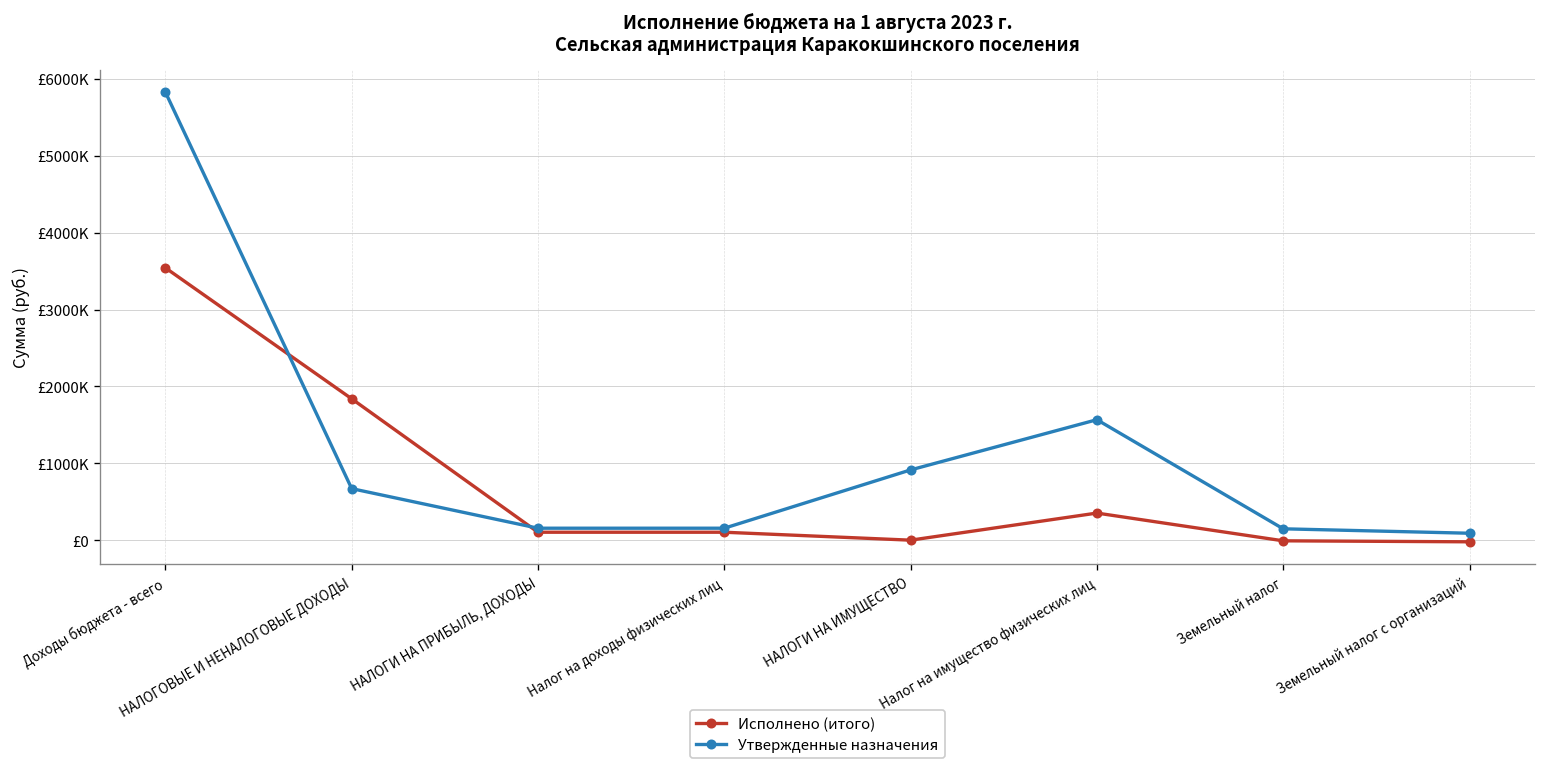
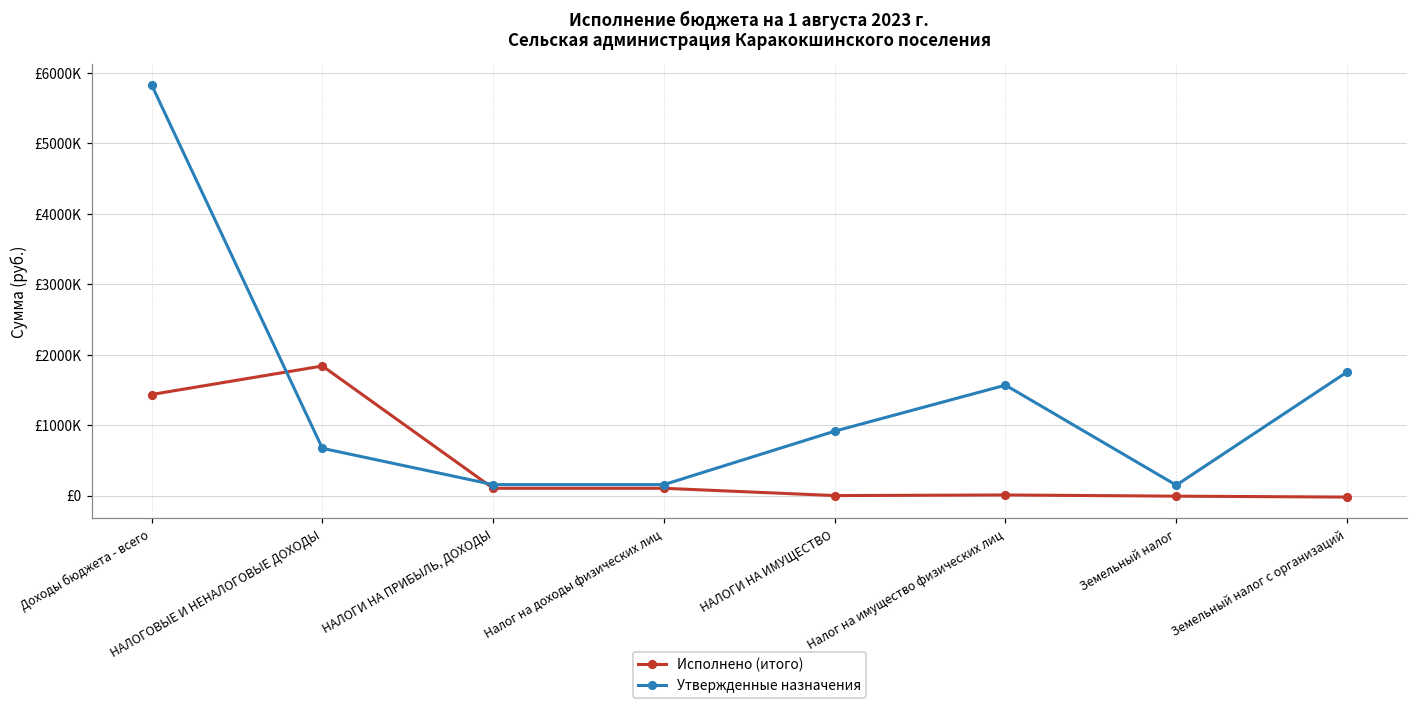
  {
    "Исполнено (итого)": {
-     "Доходы бюджета - всего": "£3500000",
+     "Доходы бюджета - всего": "£1400000",
      "НАЛОГОВЫЕ И НЕНАЛОГОВЫЕ ДОХОДЫ": "£1800000",
      "НАЛОГИ НА ПРИБЫЛЬ, ДОХОДЫ": "£100000",
      "Налог на доходы физических лиц": "£100000",
      "НАЛОГИ НА ИМУЩЕСТВО": "£0",
-     "Налог на имущество физических лиц": "£400000",
+     "Налог на имущество физических лиц": "£0",
      "Земельный налог": "£0",
      "Земельный налог с организаций": "£0"
    },
    "Утвержденные назначения": {
      "Доходы бюджета - всего": "£5800000",
      "НАЛОГОВЫЕ И НЕНАЛОГОВЫЕ ДОХОДЫ": "£700000",
      "НАЛОГИ НА ПРИБЫЛЬ, ДОХОДЫ": "£200000",
      "Налог на доходы физических лиц": "£200000",
      "НАЛОГИ НА ИМУЩЕСТВО": "£900000",
      "Налог на имущество физических лиц": "£1600000",
      "Земельный налог": "£100000",
-     "Земельный налог с организаций": "£100000"
+     "Земельный налог с организаций": "£1800000"
    }
  }
